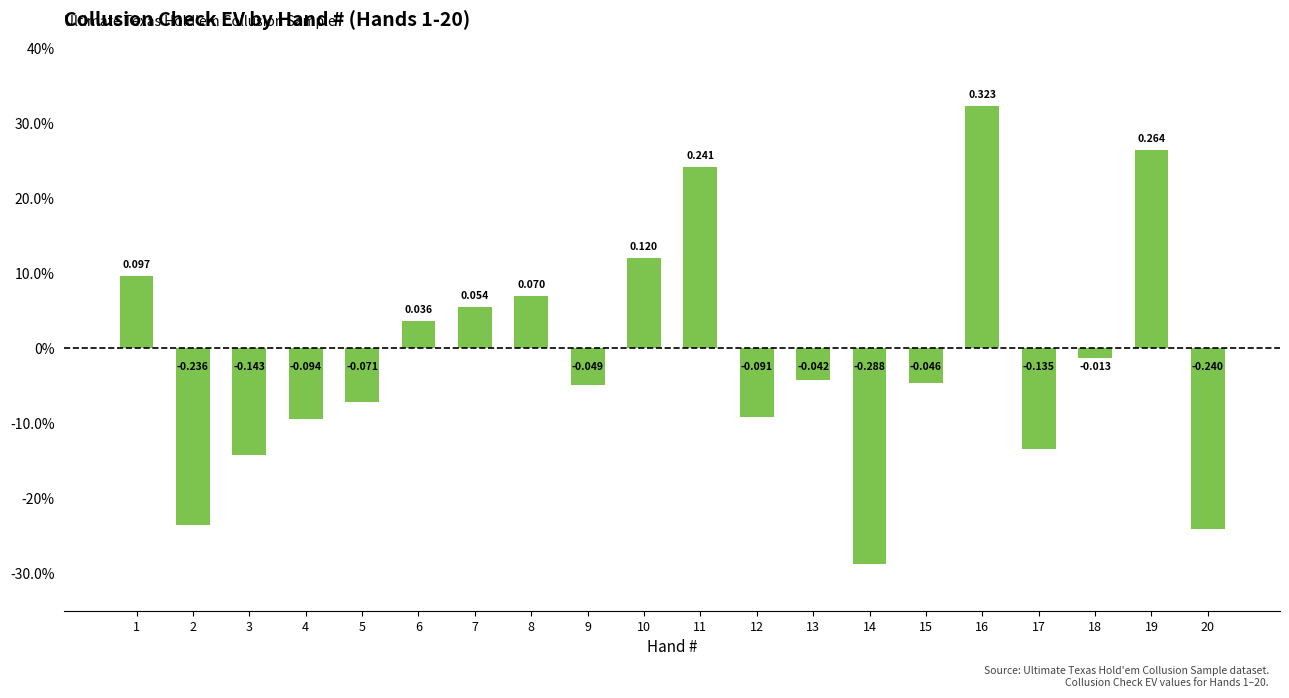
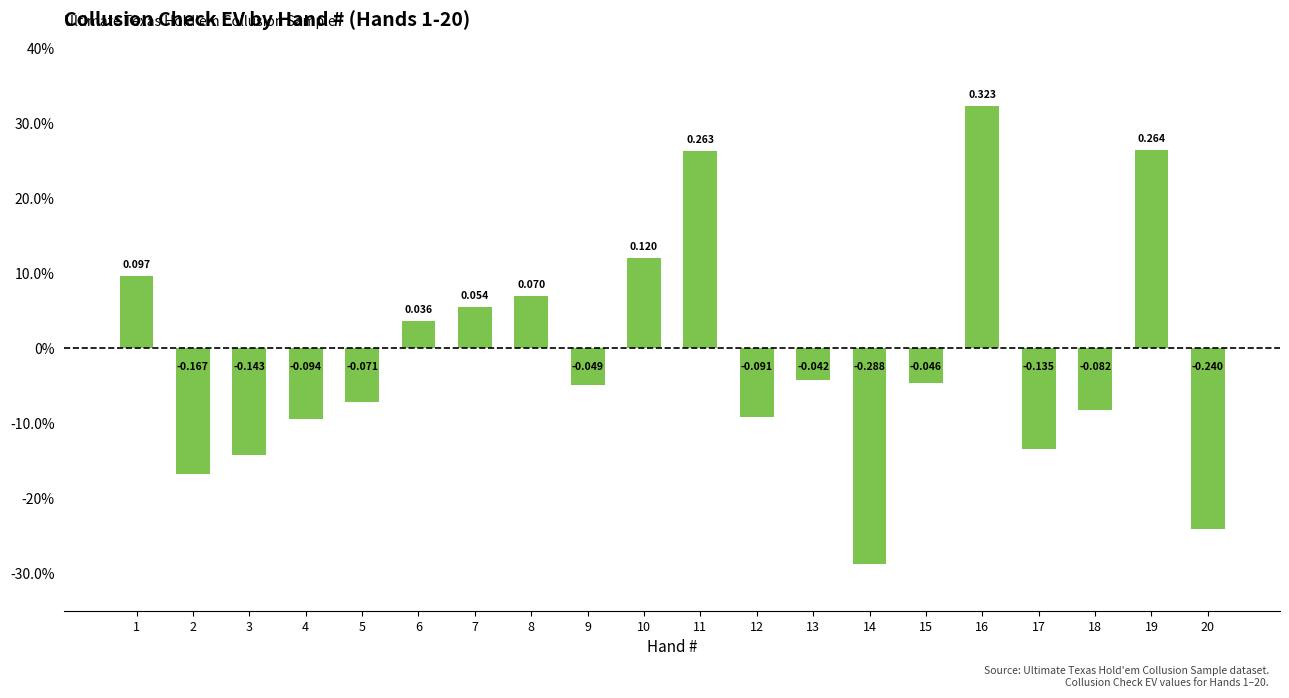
  {
    "1": 0.097,
-   "2": -0.236,
+   "2": -0.167,
    "3": -0.143,
    "4": -0.094,
    "5": -0.071,
    "6": 0.036,
    "7": 0.054,
    "8": 0.070,
    "9": -0.049,
    "10": 0.120,
-   "11": 0.241,
+   "11": 0.263,
    "12": -0.091,
    "13": -0.042,
    "14": -0.288,
    "15": -0.046,
    "16": 0.323,
    "17": -0.135,
-   "18": -0.013,
+   "18": -0.082,
    "19": 0.264,
    "20": -0.240
  }
